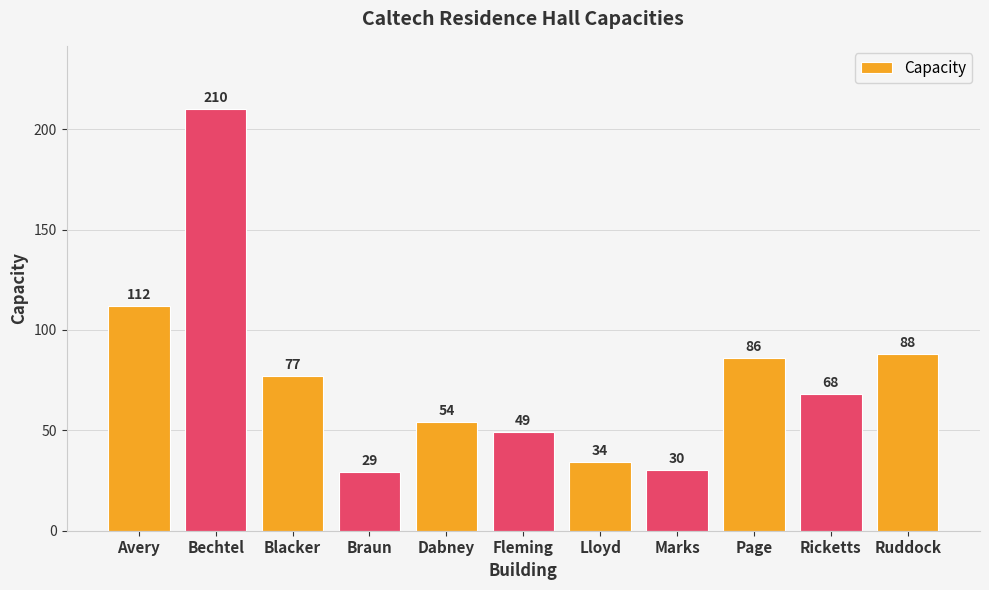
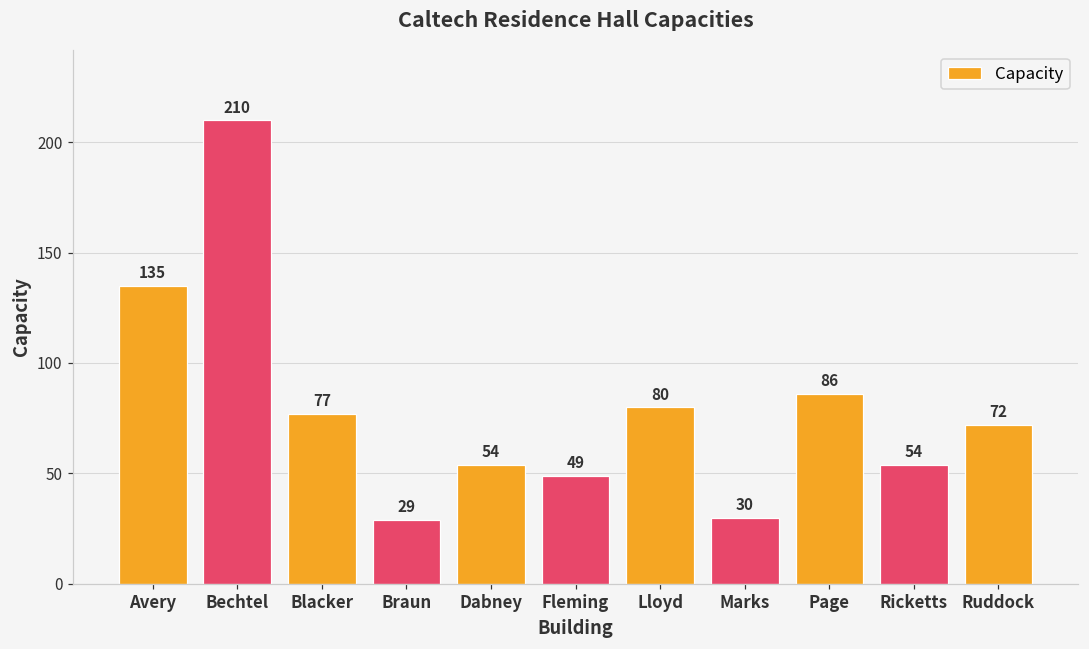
  {
-   "Avery": 112,
+   "Avery": 135,
    "Bechtel": 210,
    "Blacker": 77,
    "Braun": 29,
    "Dabney": 54,
    "Fleming": 49,
-   "Lloyd": 34,
+   "Lloyd": 80,
    "Marks": 30,
    "Page": 86,
-   "Ricketts": 68,
-   "Ruddock": 88
+   "Ricketts": 54,
+   "Ruddock": 72
  }
